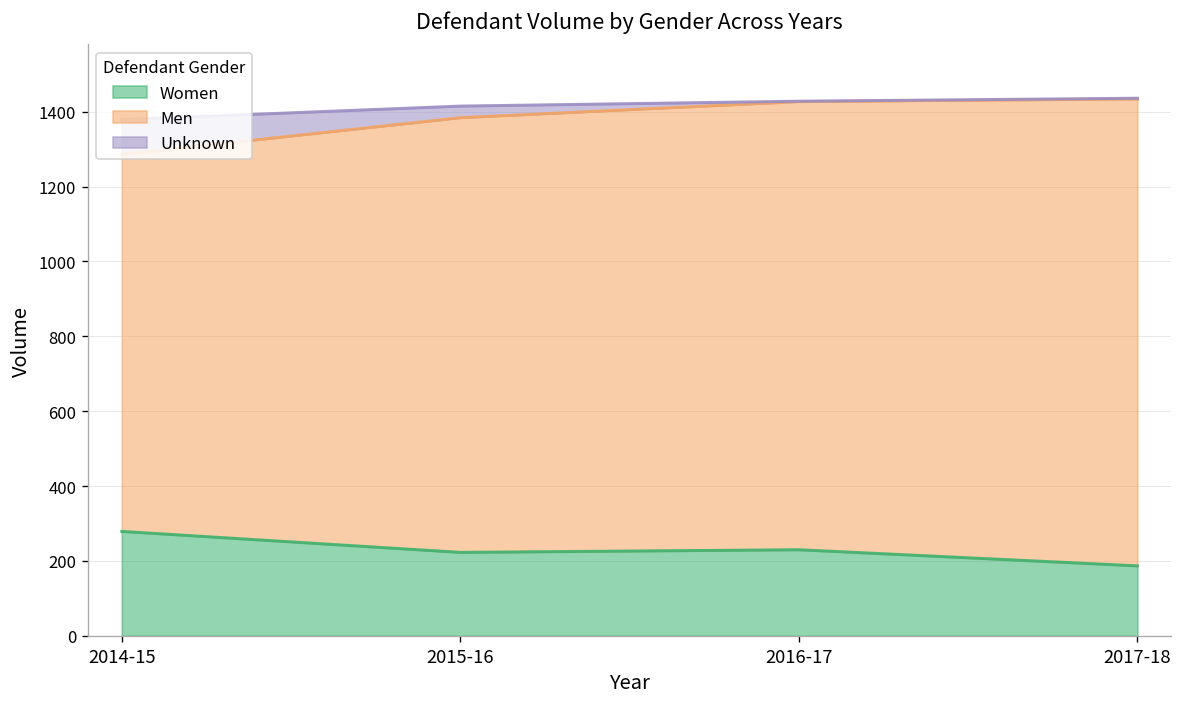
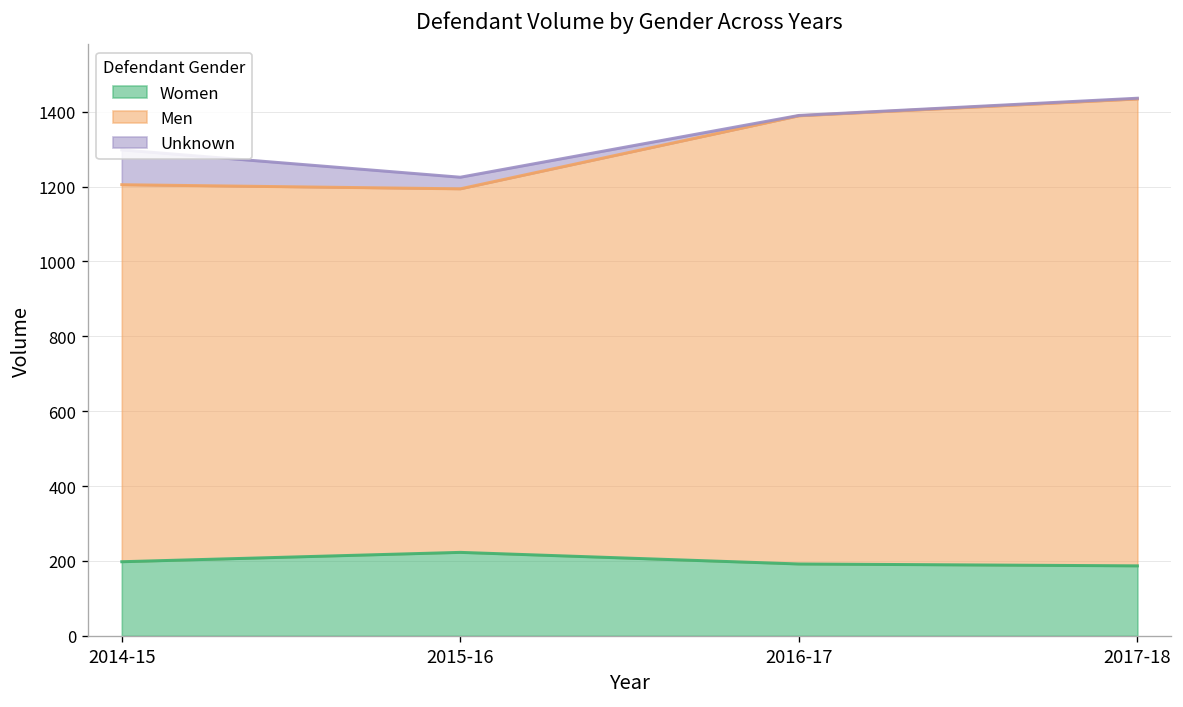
  {
    "Women": {
-     "2014-15": 280,
+     "2014-15": 200,
      "2015-16": 220,
-     "2016-17": 230,
+     "2016-17": 190,
      "2017-18": 190
    },
    "Men": {
-     "2015-16": 1160
+     "2015-16": 970
    },
    "Unknown": {
      "2015-16": 30
    }
  }
